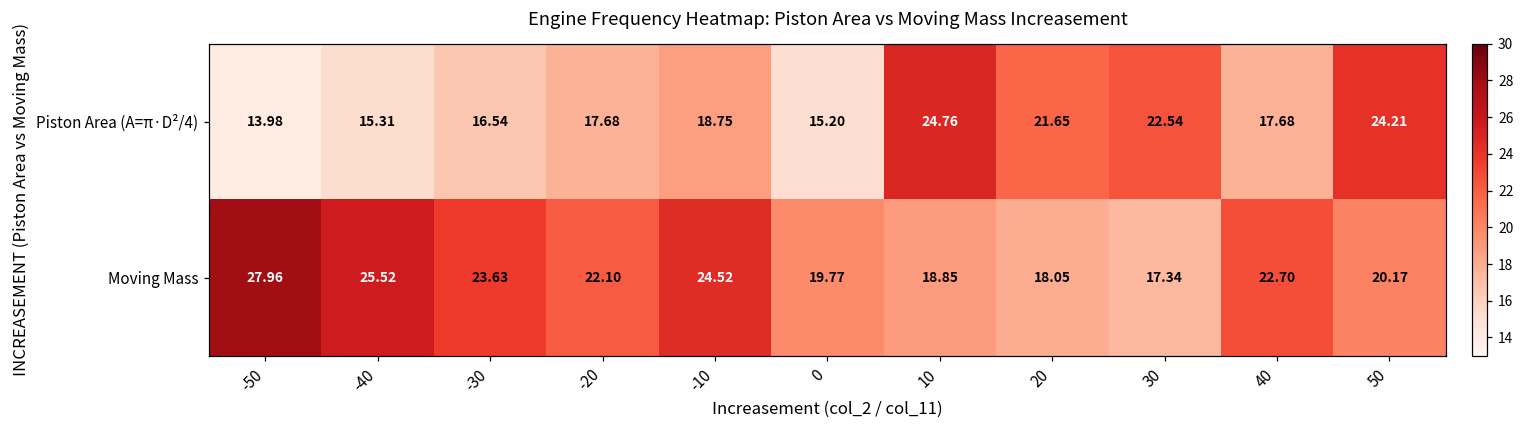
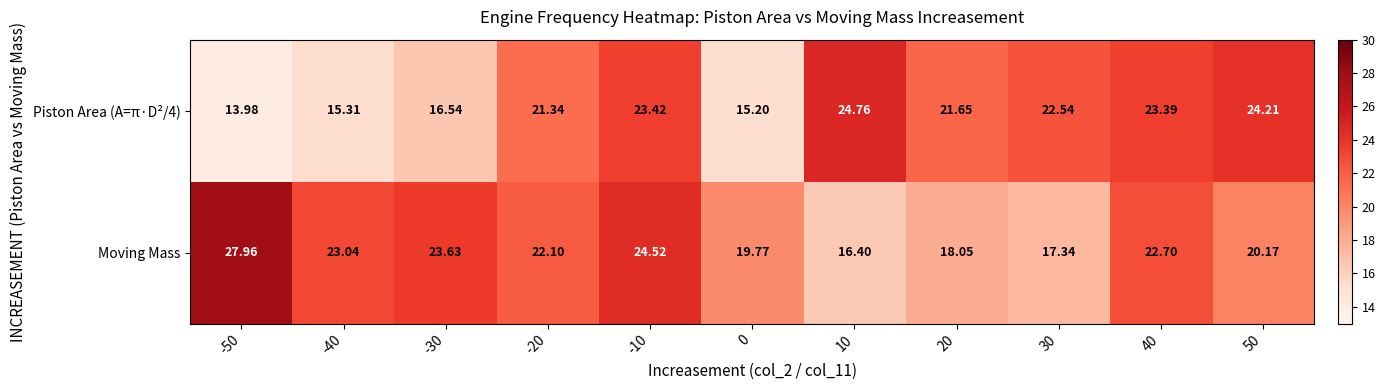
  {
    "Piston Area (A=π·D²/4)": {
      "-50": 13.98,
      "-40": 15.31,
      "-30": 16.54,
-     "-20": 17.68,
-     "-10": 18.75,
+     "-20": 21.34,
+     "-10": 23.42,
      "0": 15.20,
      "10": 24.76,
      "20": 21.65,
      "30": 22.54,
-     "40": 17.68,
+     "40": 23.39,
      "50": 24.21
    },
    "Moving Mass": {
      "-50": 27.96,
-     "-40": 25.52,
+     "-40": 23.04,
      "-30": 23.63,
      "-20": 22.10,
      "-10": 24.52,
      "0": 19.77,
-     "10": 18.85,
+     "10": 16.40,
      "20": 18.05,
      "30": 17.34,
      "40": 22.70,
      "50": 20.17
    }
  }
